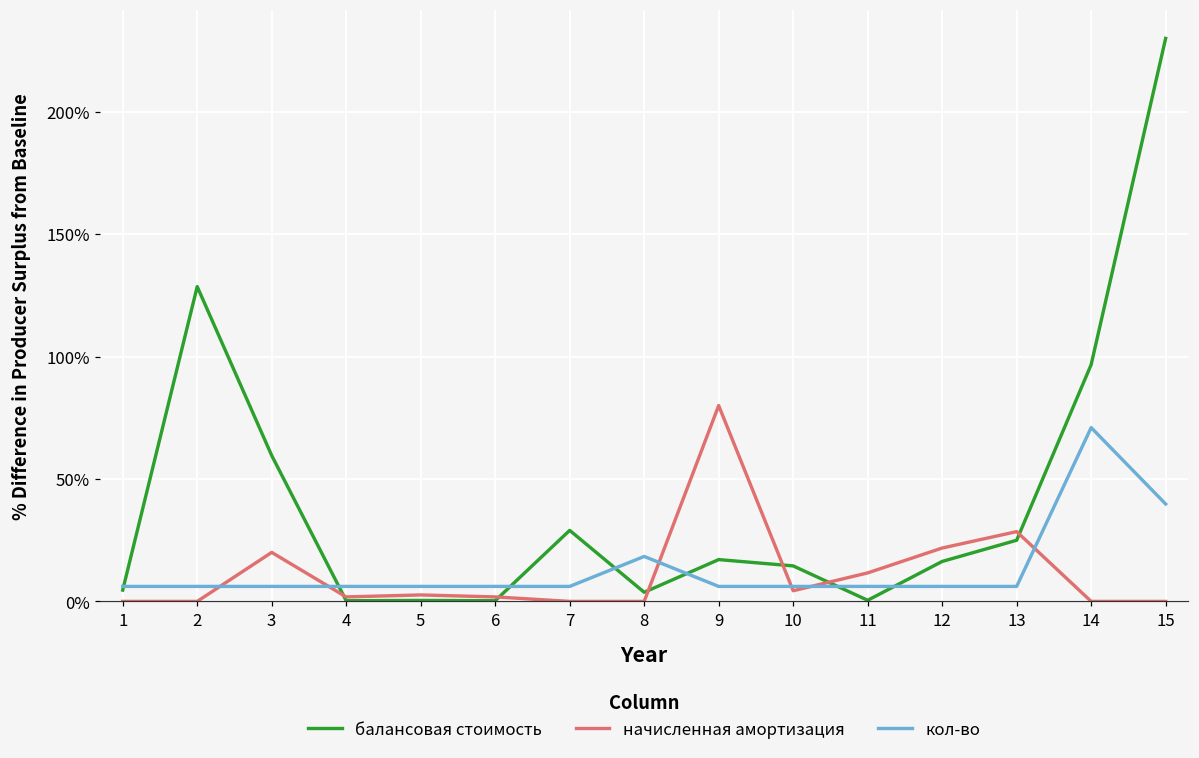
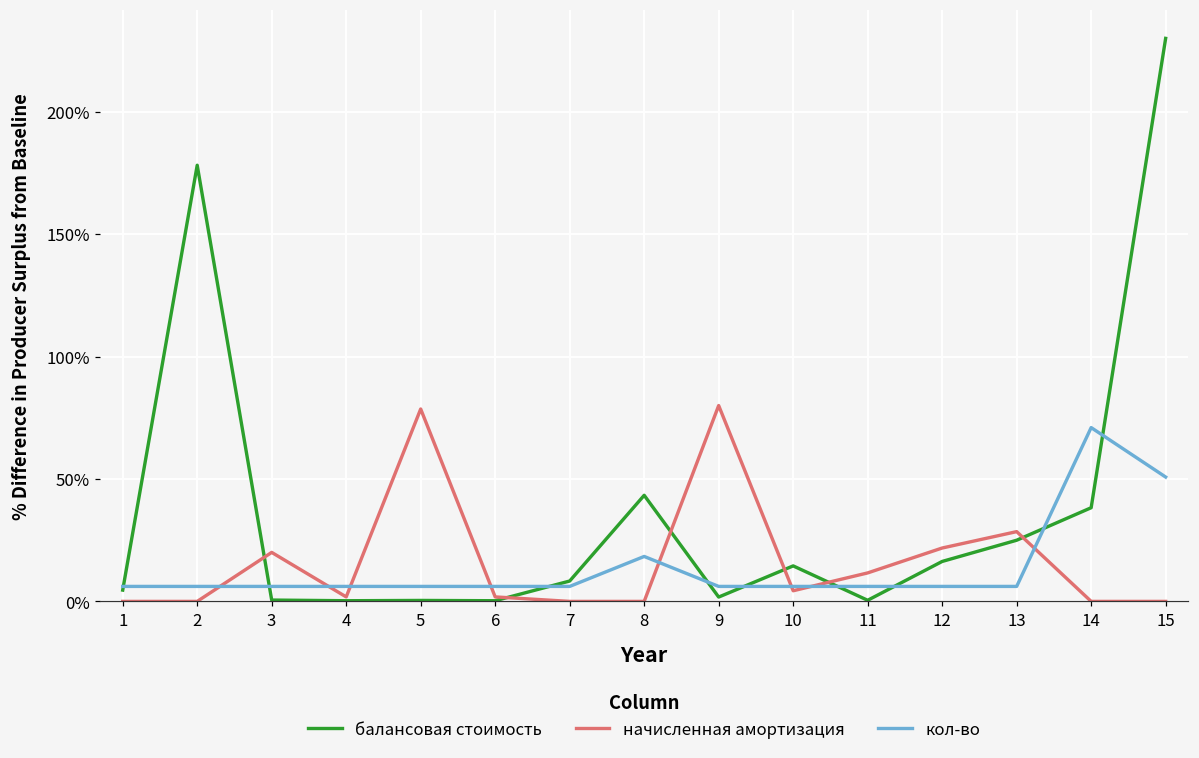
  {
    "балансовая стоимость": {
      "1": "5%",
-     "2": "129%",
-     "3": "60%",
+     "2": "178%",
+     "3": "1%",
      "4": "0%",
      "5": "0%",
      "6": "0%",
-     "7": "29%",
-     "8": "4%",
-     "9": "17%",
+     "7": "8%",
+     "8": "43%",
+     "9": "2%",
      "10": "15%",
      "11": "0%",
      "12": "16%",
      "13": "25%",
-     "14": "97%",
+     "14": "38%",
      "15": "230%"
    },
    "начисленная амортизация": {
      "1": "0%",
      "2": "0%",
      "3": "20%",
      "4": "2%",
-     "5": "3%",
+     "5": "79%",
      "6": "2%",
      "7": "0%",
      "8": "0%",
      "9": "80%",
      "10": "4%",
      "11": "12%",
      "12": "22%",
      "13": "29%",
      "14": "0%",
      "15": "0%"
    },
    "кол-во": {
      "1": "6%",
      "2": "6%",
      "3": "6%",
      "4": "6%",
      "5": "6%",
      "6": "6%",
      "7": "6%",
      "8": "18%",
      "9": "6%",
      "10": "6%",
      "11": "6%",
      "12": "6%",
      "13": "6%",
      "14": "71%",
-     "15": "40%"
+     "15": "51%"
    }
  }
